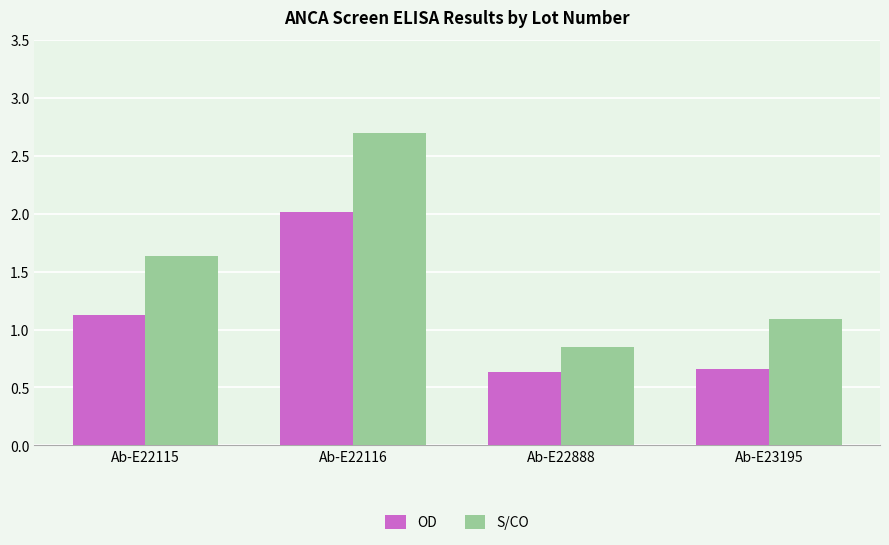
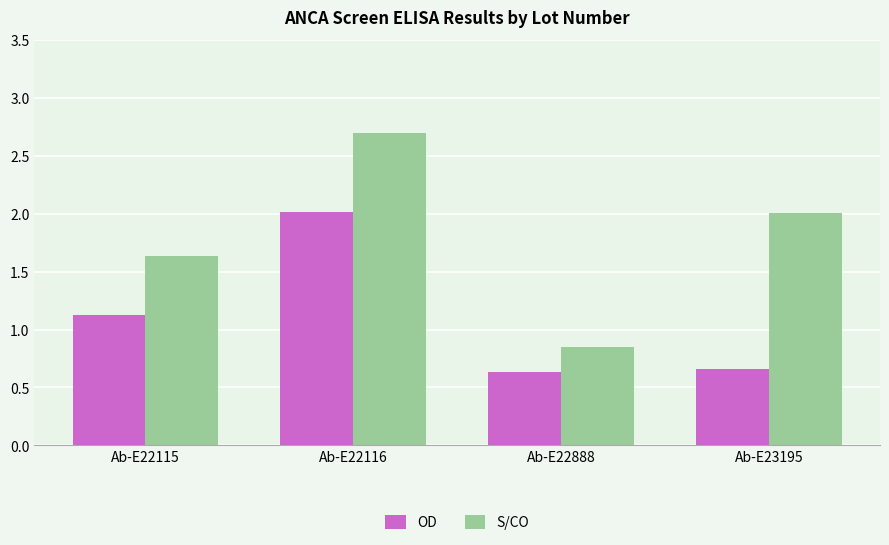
  {
    "OD": {
      "Ab-E22115": 1.13,
      "Ab-E22116": 2.01,
      "Ab-E22888": 0.64,
      "Ab-E23195": 0.66
    },
    "S/CO": {
      "Ab-E22115": 1.64,
      "Ab-E22116": 2.69,
      "Ab-E22888": 0.85,
-     "Ab-E23195": 1.09
+     "Ab-E23195": 2.01
    }
  }
